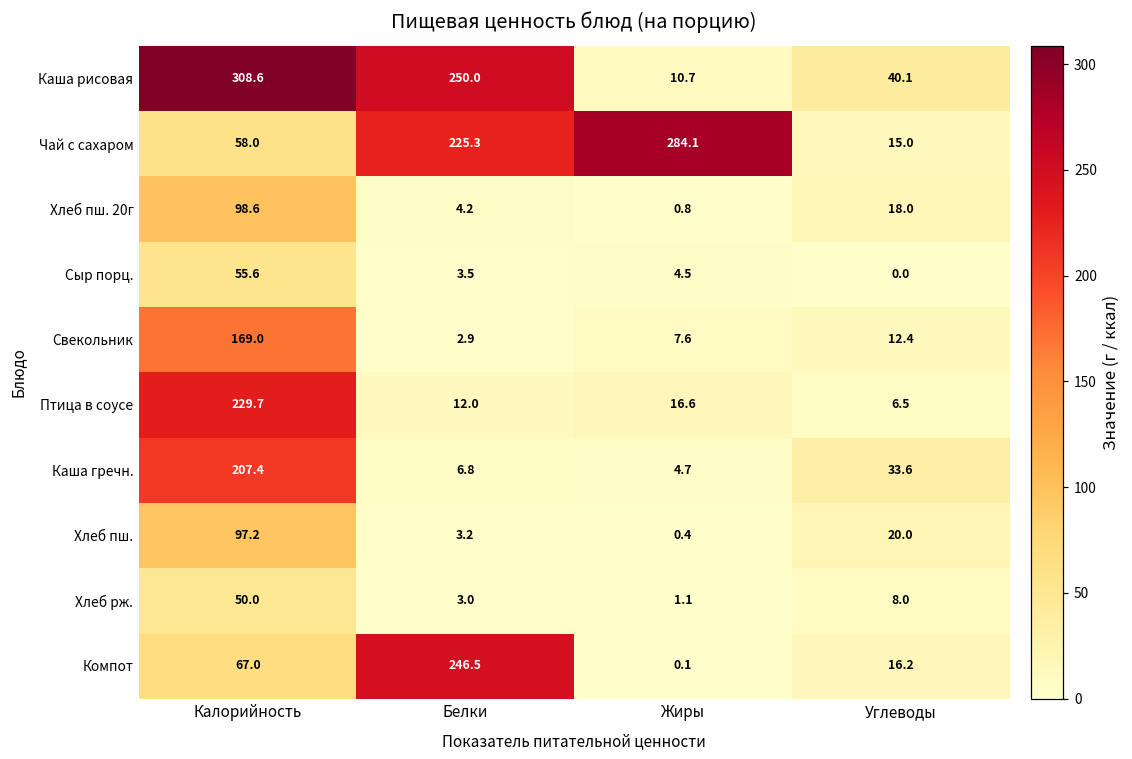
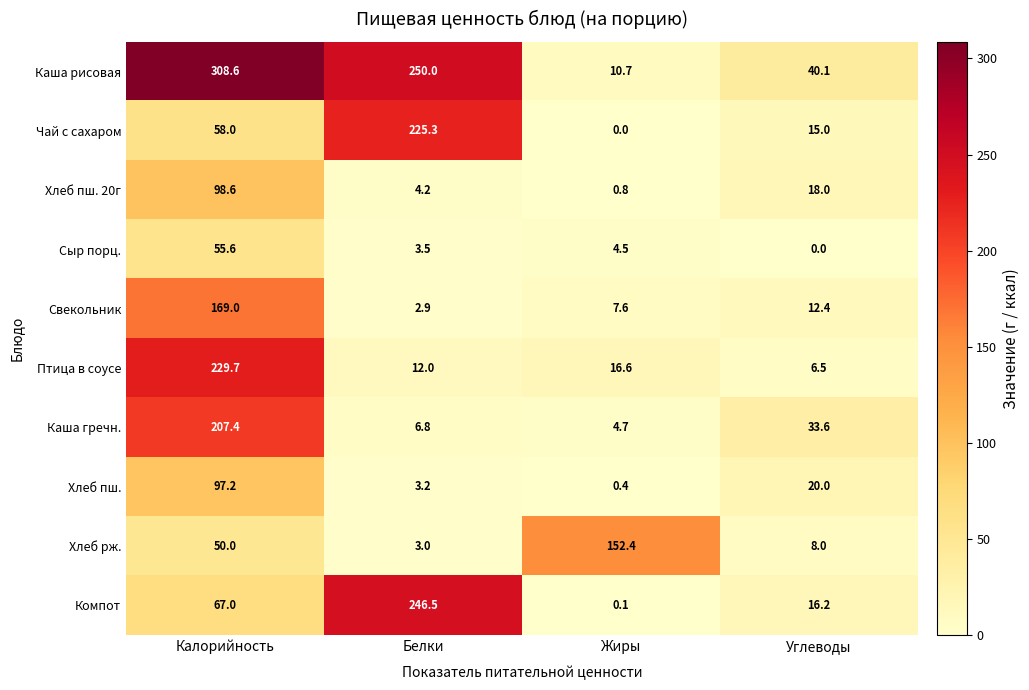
  {
    "Каша рисовая": {
      "Калорийность": 308.6,
      "Белки": 250.0,
      "Жиры": 10.7,
      "Углеводы": 40.1
    },
    "Чай с сахаром": {
      "Калорийность": 58.0,
      "Белки": 225.3,
-     "Жиры": 284.1,
+     "Жиры": 0.0,
      "Углеводы": 15.0
    },
    "Хлеб пш. 20г": {
      "Калорийность": 98.6,
      "Белки": 4.2,
      "Жиры": 0.8,
      "Углеводы": 18.0
    },
    "Сыр порц.": {
      "Калорийность": 55.6,
      "Белки": 3.5,
      "Жиры": 4.5,
      "Углеводы": 0.0
    },
    "Свекольник": {
      "Калорийность": 169.0,
      "Белки": 2.9,
      "Жиры": 7.6,
      "Углеводы": 12.4
    },
    "Птица в соусе": {
      "Калорийность": 229.7,
      "Белки": 12.0,
      "Жиры": 16.6,
      "Углеводы": 6.5
    },
    "Каша гречн.": {
      "Калорийность": 207.4,
      "Белки": 6.8,
      "Жиры": 4.7,
      "Углеводы": 33.6
    },
    "Хлеб пш.": {
      "Калорийность": 97.2,
      "Белки": 3.2,
      "Жиры": 0.4,
      "Углеводы": 20.0
    },
    "Хлеб рж.": {
      "Калорийность": 50.0,
      "Белки": 3.0,
-     "Жиры": 1.1,
+     "Жиры": 152.4,
      "Углеводы": 8.0
    },
    "Компот": {
      "Калорийность": 67.0,
      "Белки": 246.5,
      "Жиры": 0.1,
      "Углеводы": 16.2
    }
  }
